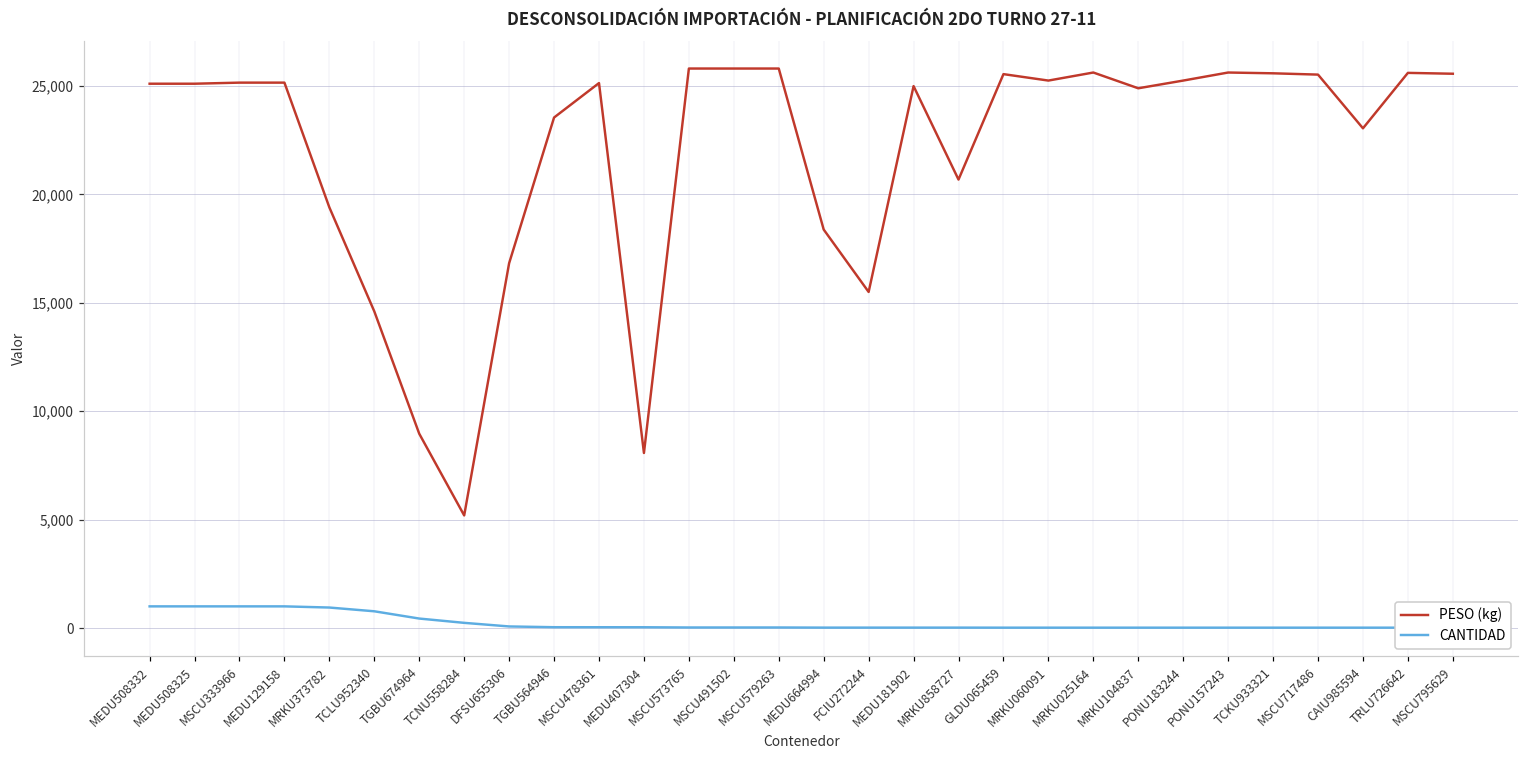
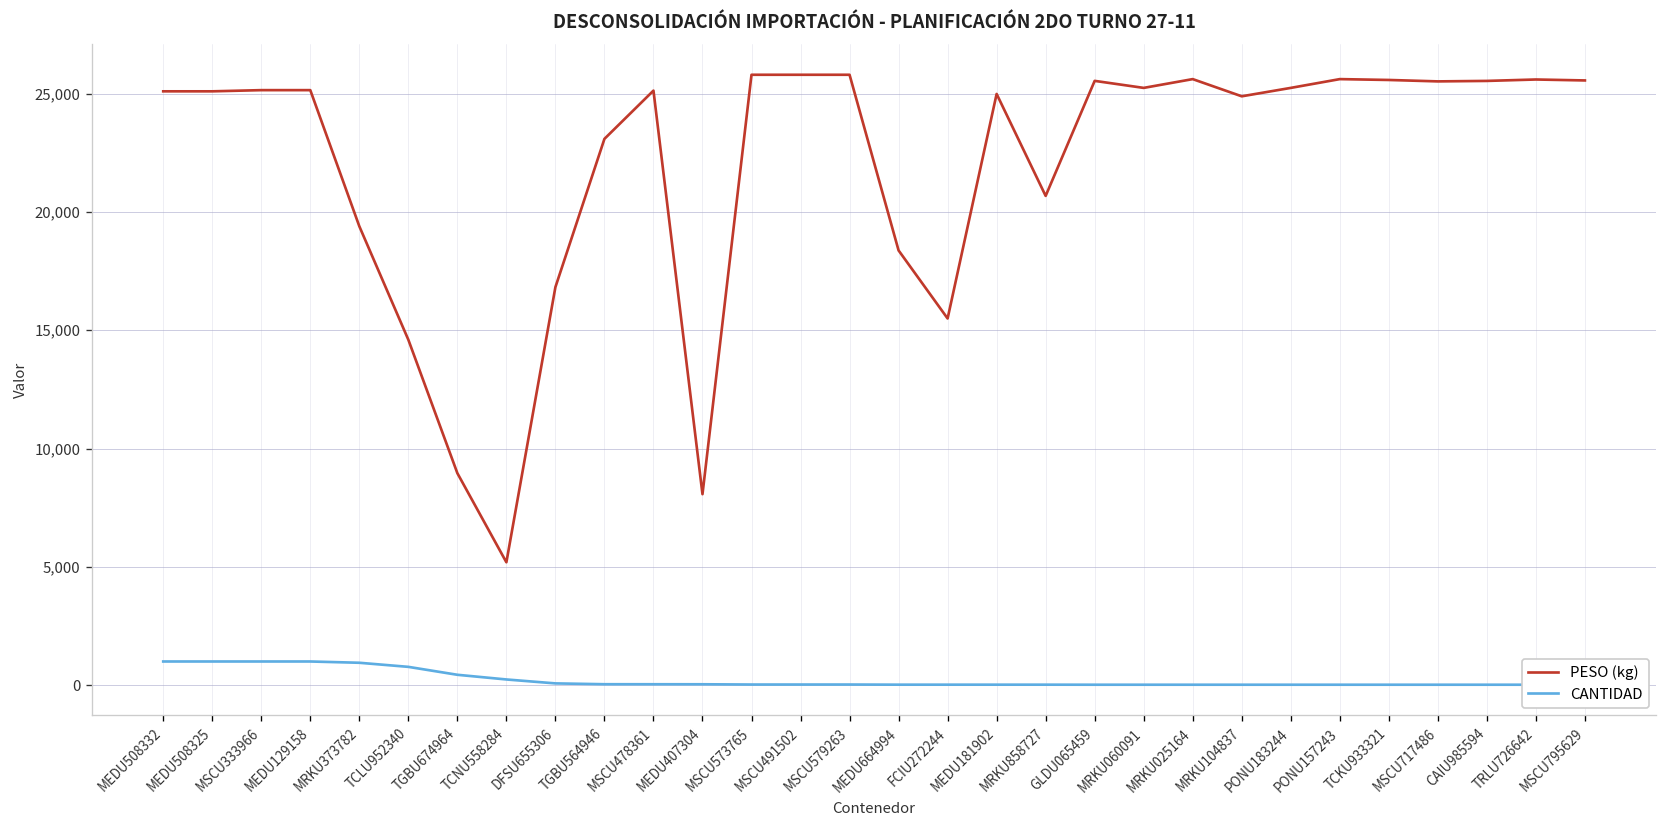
  {
    "PESO (kg)": {
      "MEDU508332": "25,100",
      "MEDU508325": "25,100",
      "MSCU333966": "25,200",
      "MEDU129158": "25,200",
      "MRKU373782": "19,400",
      "TCLU952340": "14,600",
      "TGBU674964": "9,000",
      "TCNU558284": "5,200",
      "DFSU655306": "16,800",
-     "TGBU564946": "23,500",
+     "TGBU564946": "23,100",
      "MSCU478361": "25,100",
      "MEDU407304": "8,100",
      "MSCU573765": "25,800",
      "MSCU491502": "25,800",
      "MSCU579263": "25,800",
      "MEDU664994": "18,400",
      "FCIU272244": "15,500",
      "MEDU181902": "25,000",
      "MRKU858727": "20,700",
      "GLDU065459": "25,500",
      "MRKU060091": "25,200",
      "MRKU025164": "25,600",
      "MRKU104837": "24,900",
      "PONU183244": "25,200",
      "PONU157243": "25,600",
      "TCKU933321": "25,600",
      "MSCU717486": "25,500",
-     "CAIU985594": "23,000",
+     "CAIU985594": "25,500",
      "TRLU726642": "25,600",
      "MSCU795629": "25,600"
    },
    "CANTIDAD": {
      "MEDU508332": "1,000",
      "MEDU508325": "1,000",
      "MSCU333966": "1,000",
      "MEDU129158": "1,000",
      "MRKU373782": "900",
      "TCLU952340": "800",
      "TGBU674964": "400",
      "TCNU558284": "200",
      "DFSU655306": "100",
      "TGBU564946": "0",
      "MSCU478361": "0",
      "MEDU407304": "0",
      "MSCU573765": "0",
      "MSCU491502": "0",
      "MSCU579263": "0",
      "MEDU664994": "0",
      "FCIU272244": "0",
      "MEDU181902": "0",
      "MRKU858727": "0",
      "GLDU065459": "0",
      "MRKU060091": "0",
      "MRKU025164": "0",
      "MRKU104837": "0",
      "PONU183244": "0",
      "PONU157243": "0",
      "TCKU933321": "0",
      "MSCU717486": "0",
      "CAIU985594": "0"
    }
  }
